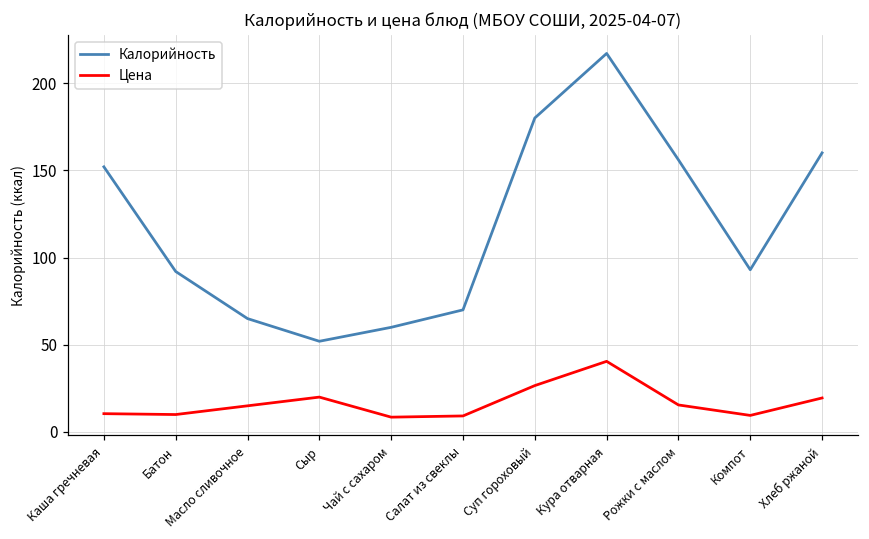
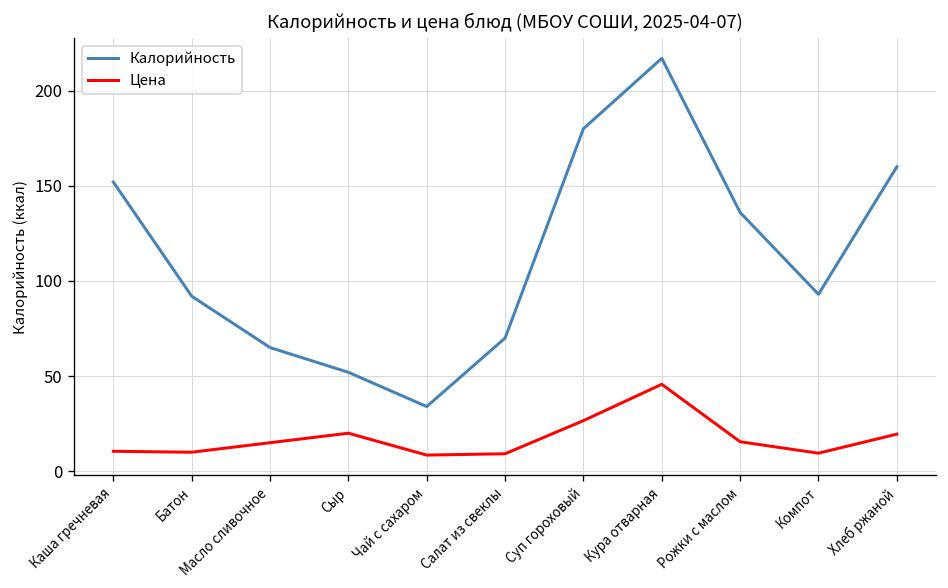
  {
    "Калорийность": {
      "Каша гречневая": 152,
      "Батон": 92,
      "Масло сливочное": 65,
      "Сыр": 52,
-     "Чай с сахаром": 60,
+     "Чай с сахаром": 34,
      "Салат из свеклы": 70,
      "Суп гороховый": 180,
      "Кура отварная": 217,
-     "Рожки с маслом": 156,
+     "Рожки с маслом": 136,
      "Компот": 93,
      "Хлеб ржаной": 160
    },
    "Цена": {
      "Каша гречневая": 11,
      "Батон": 10,
      "Масло сливочное": 15,
      "Сыр": 20,
      "Чай с сахаром": 9,
      "Салат из свеклы": 9,
      "Суп гороховый": 27,
-     "Кура отварная": 41,
+     "Кура отварная": 46,
      "Рожки с маслом": 16,
      "Компот": 10,
      "Хлеб ржаной": 20
    }
  }
